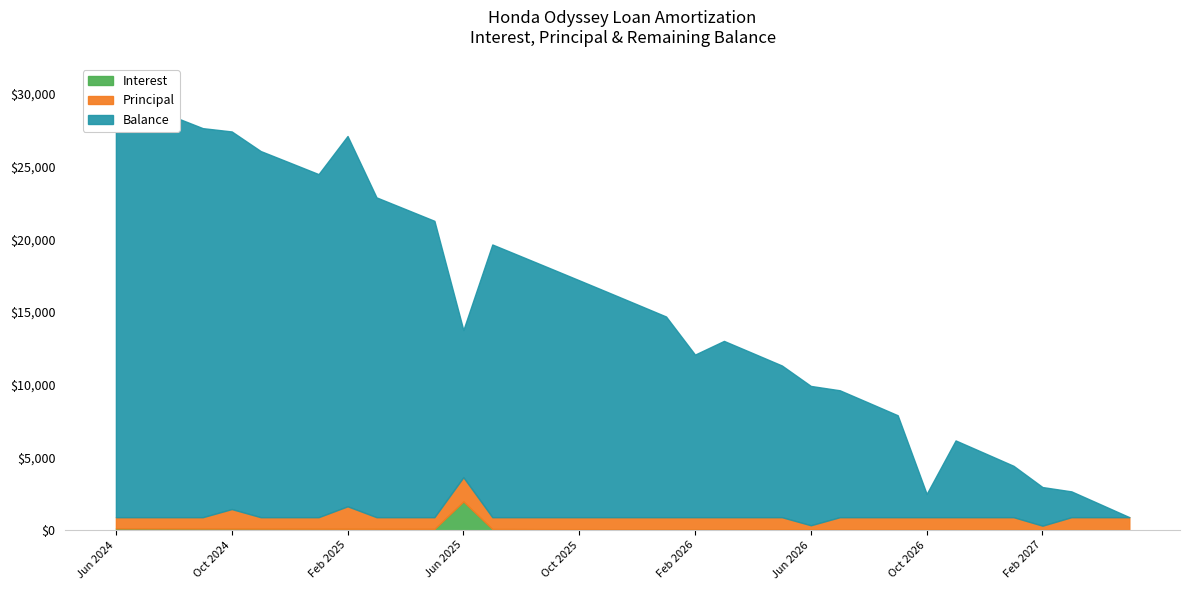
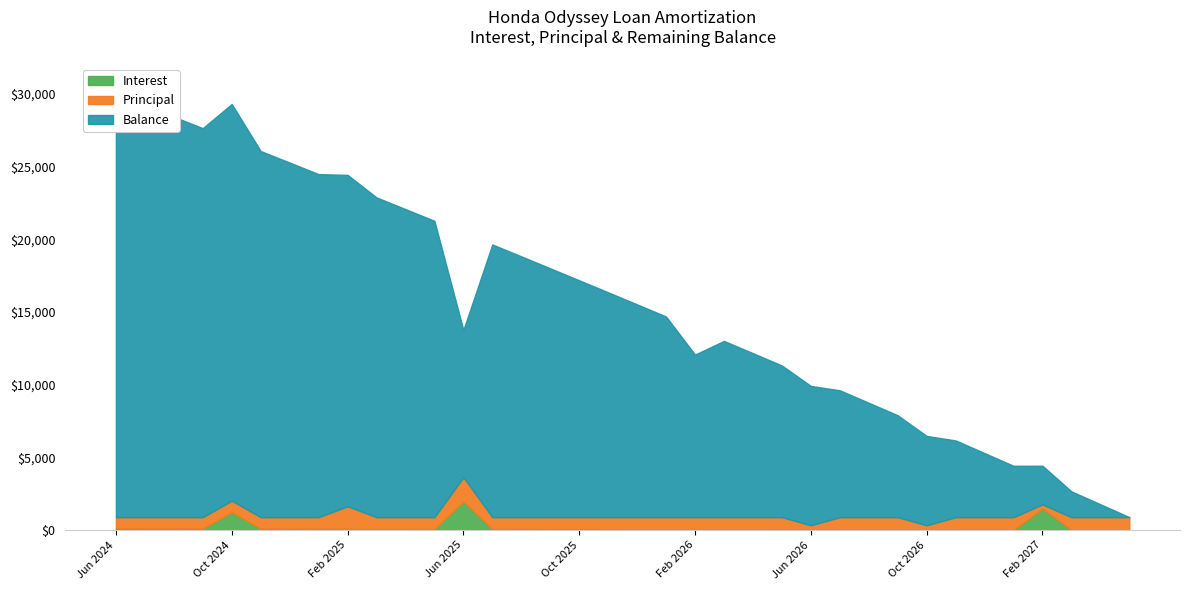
  {
    "Interest": {
-     "Oct 2024": "$100",
+     "Oct 2024": "$1,200",
      "Jun 2025": "$2,000",
-     "Feb 2027": "$0"
+     "Feb 2027": "$1,500"
    },
    "Principal": {
      "Jun 2024": "$800",
-     "Oct 2024": "$1,300",
+     "Oct 2024": "$800",
      "Feb 2025": "$1,500",
      "Jun 2025": "$1,700",
      "Oct 2025": "$800",
      "Feb 2026": "$800",
      "Jun 2026": "$300",
-     "Oct 2026": "$900",
+     "Oct 2026": "$300",
      "Feb 2027": "$300"
    },
    "Balance": {
-     "Oct 2024": "$26,000",
-     "Feb 2025": "$25,500",
+     "Oct 2024": "$27,300",
+     "Feb 2025": "$22,800",
      "Jun 2025": "$10,100",
      "Oct 2025": "$16,300",
      "Feb 2026": "$11,200",
      "Jun 2026": "$9,600",
-     "Oct 2026": "$1,600",
+     "Oct 2026": "$6,100",
      "Feb 2027": "$2,700"
    }
  }
